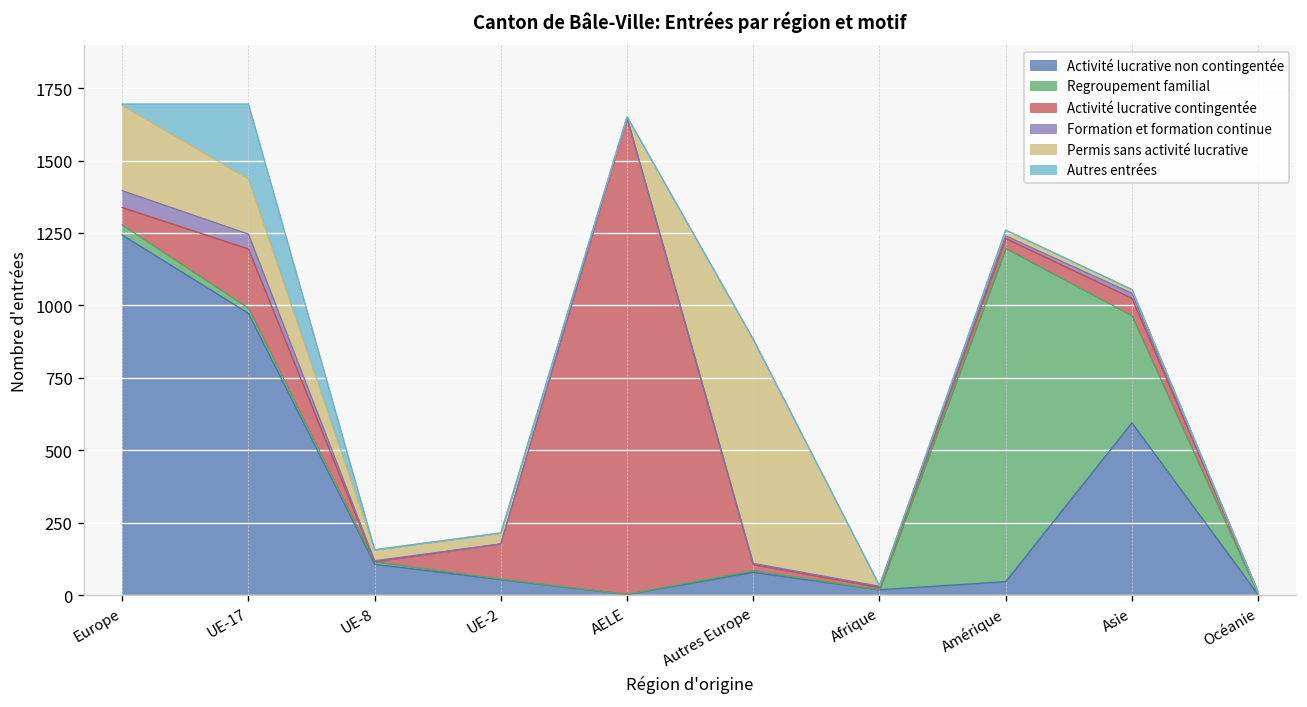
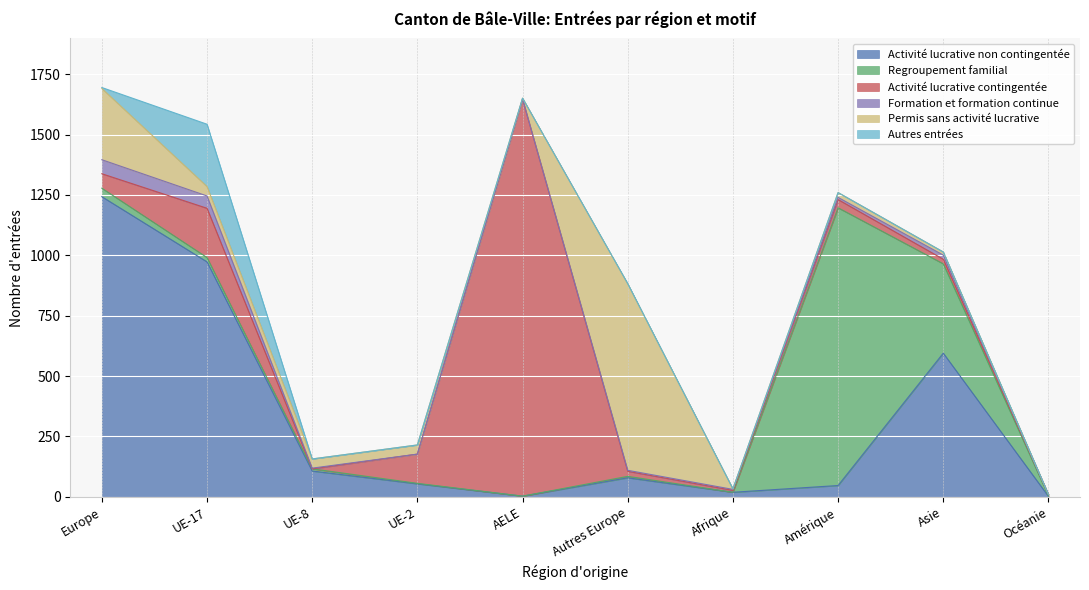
  {
    "Regroupement familial": {
      "Europe": 40,
      "UE-17": 20,
      "Amérique": 1150,
      "Asie": 370
    },
    "Activité lucrative contingentée": {
      "Europe": 60,
      "UE-17": 200,
-     "Asie": 60
+     "Asie": 20
    },
    "Permis sans activité lucrative": {
-     "UE-17": 190
+     "UE-17": 40
    },
    "Autres entrées": {
      "UE-17": 260
    }
  }
